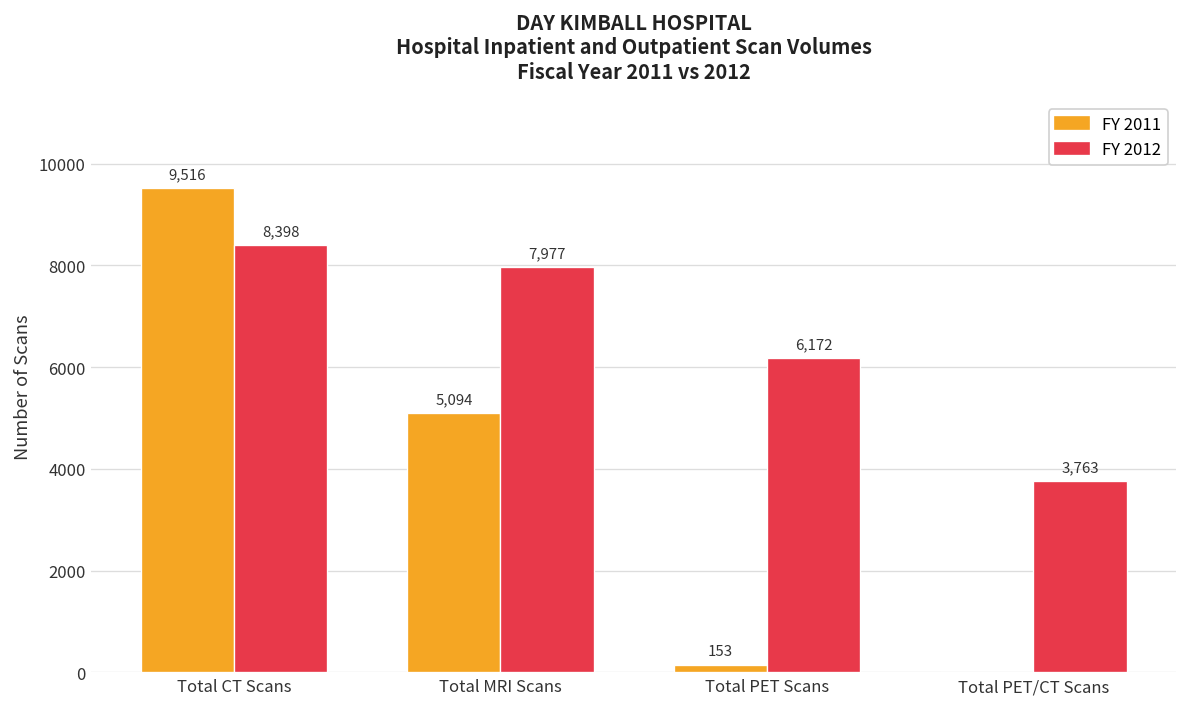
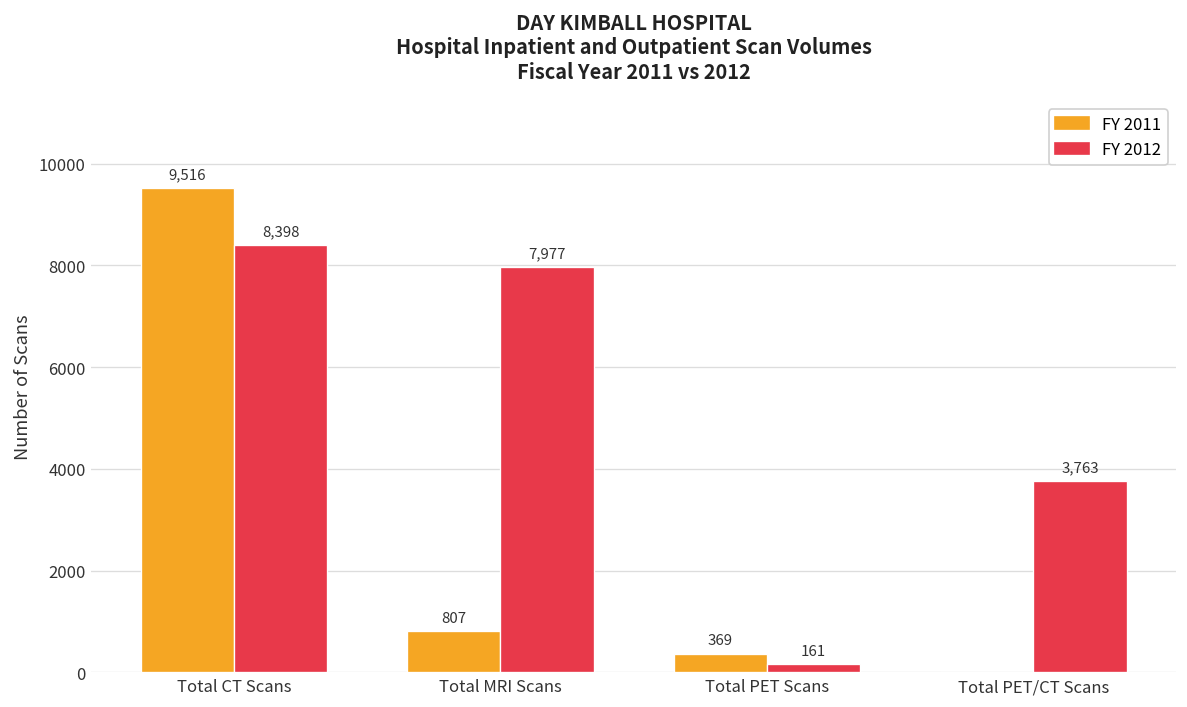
  {
    "FY 2011": {
      "Total CT Scans": "9,516",
-     "Total MRI Scans": "5,094",
-     "Total PET Scans": "153"
+     "Total MRI Scans": "807",
+     "Total PET Scans": "369"
    },
    "FY 2012": {
      "Total CT Scans": "8,398",
      "Total MRI Scans": "7,977",
-     "Total PET Scans": "6,172",
+     "Total PET Scans": "161",
      "Total PET/CT Scans": "3,763"
    }
  }
